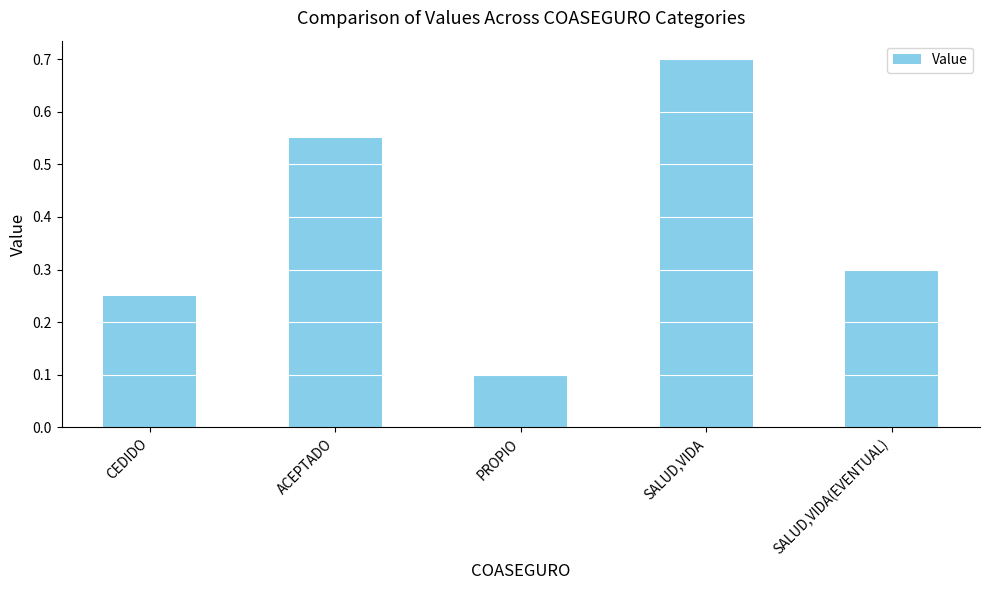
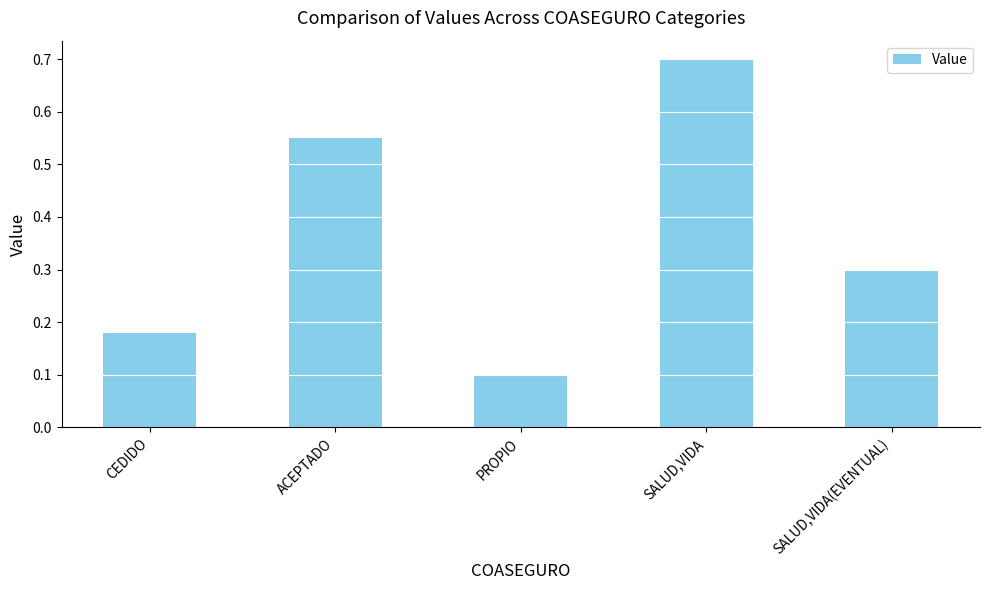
  {
-   "CEDIDO": 0.25,
+   "CEDIDO": 0.18,
    "ACEPTADO": 0.55,
    "PROPIO": 0.10,
    "SALUD,VIDA": 0.70,
    "SALUD,VIDA(EVENTUAL)": 0.30
  }
